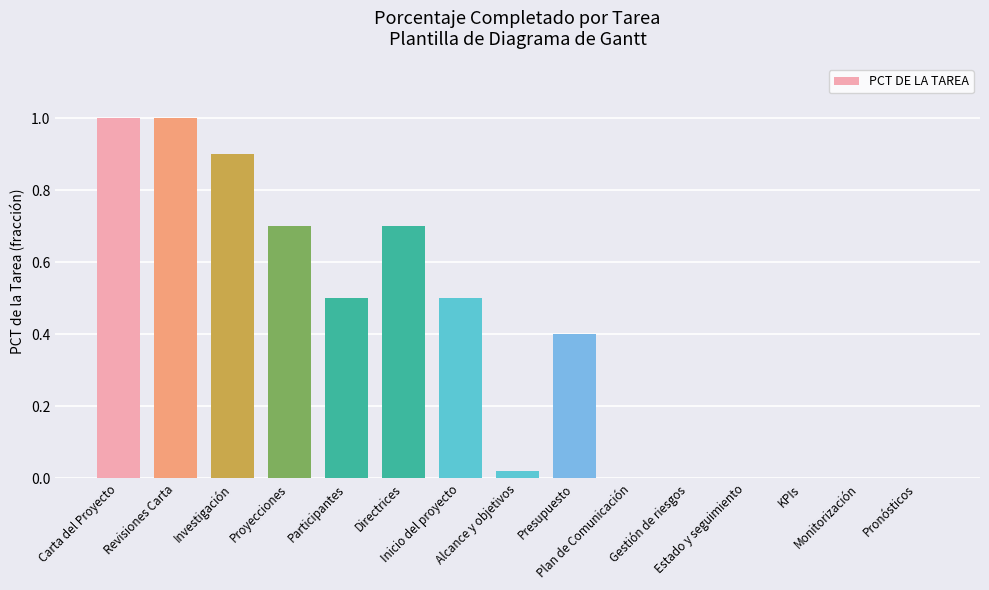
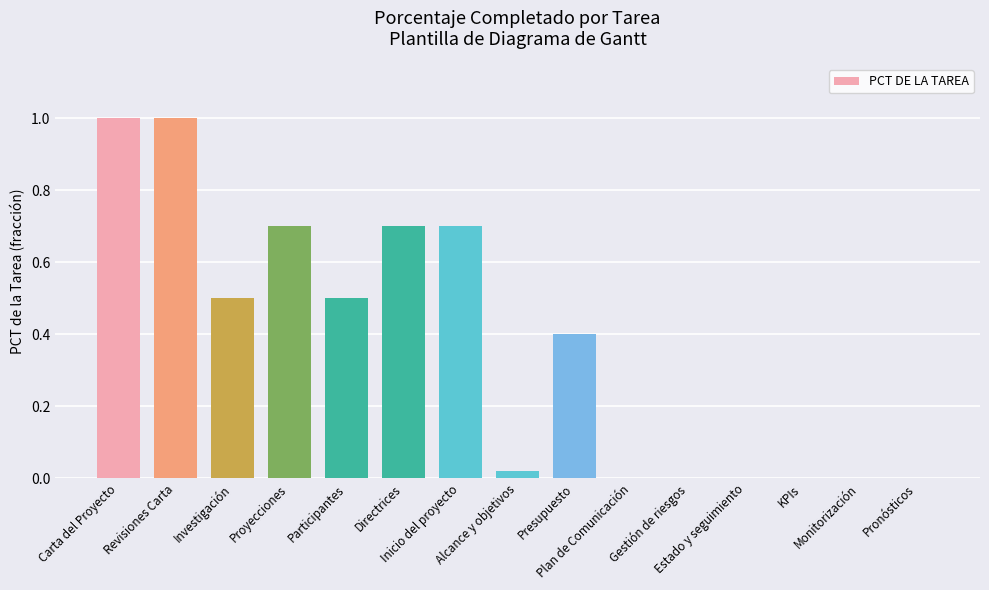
  {
    "Carta del Proyecto": 1.0,
    "Revisiones Carta": 1.0,
-   "Investigación": 0.9,
+   "Investigación": 0.5,
    "Proyecciones": 0.7,
    "Participantes": 0.5,
    "Directrices": 0.7,
-   "Inicio del proyecto": 0.5,
+   "Inicio del proyecto": 0.7,
    "Alcance y objetivos": 0.02,
    "Presupuesto": 0.4,
    "Plan de Comunicación": 0.0,
    "Gestión de riesgos": 0.0,
    "Estado y seguimiento": 0.0,
    "KPIs": 0.0,
    "Monitorización": 0.0,
    "Pronósticos": 0.0
  }
